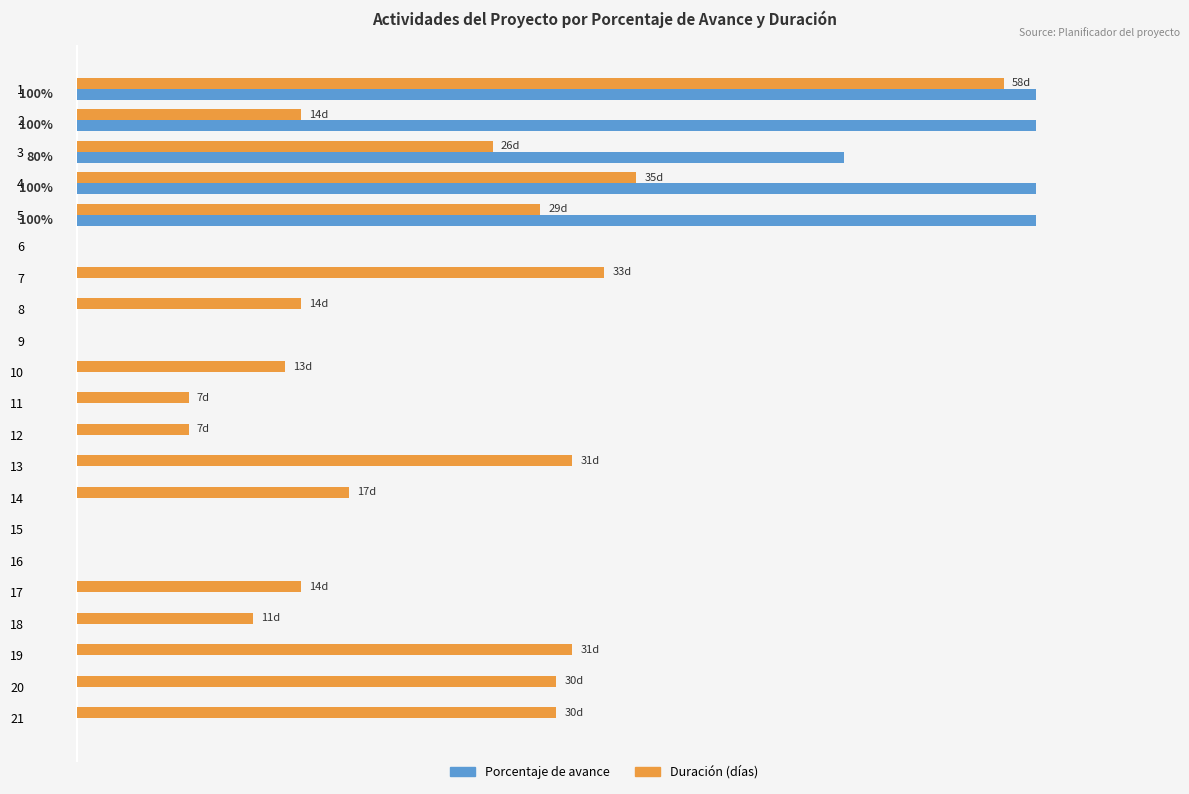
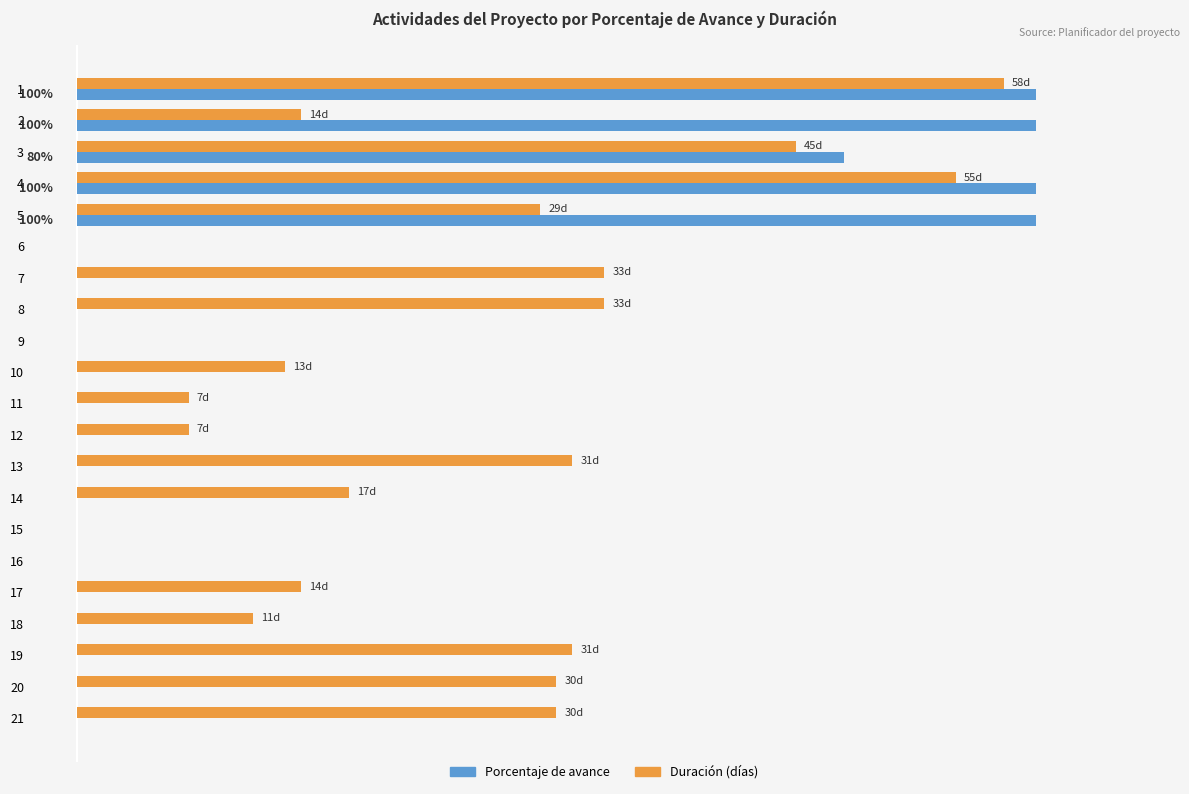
  {
    "Duración (días)": {
      "1": "58d",
      "2": "14d",
-     "3": "26d",
-     "4": "35d",
+     "3": "45d",
+     "4": "55d",
      "5": "29d",
      "7": "33d",
-     "8": "14d",
+     "8": "33d",
      "10": "13d",
      "11": "7d",
      "12": "7d",
      "13": "31d",
      "14": "17d",
      "17": "14d",
      "18": "11d",
      "19": "31d",
      "20": "30d",
      "21": "30d"
    }
  }
